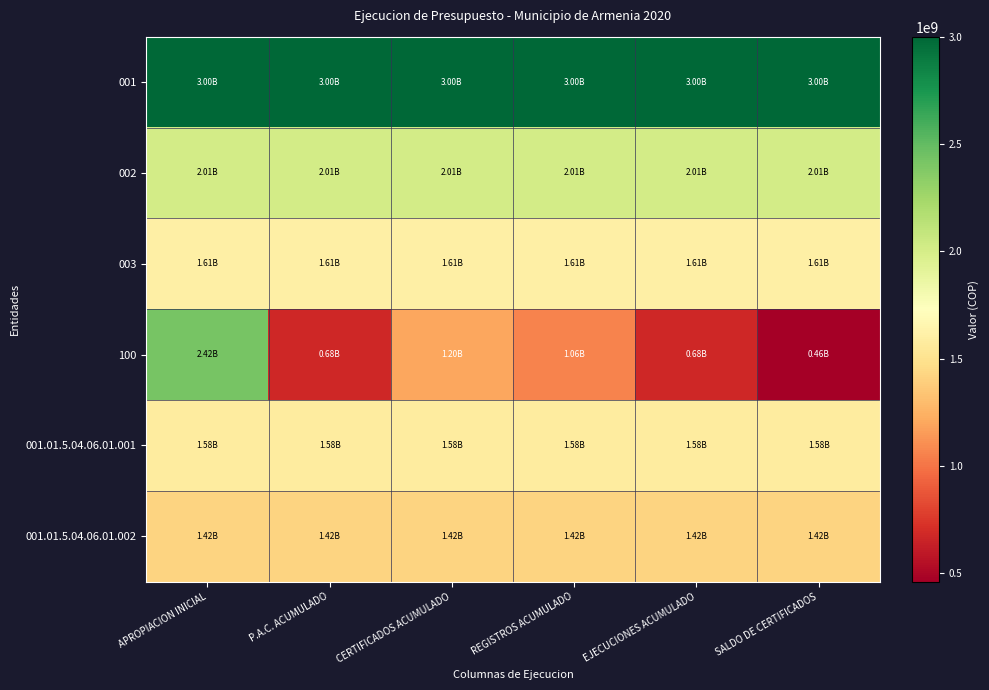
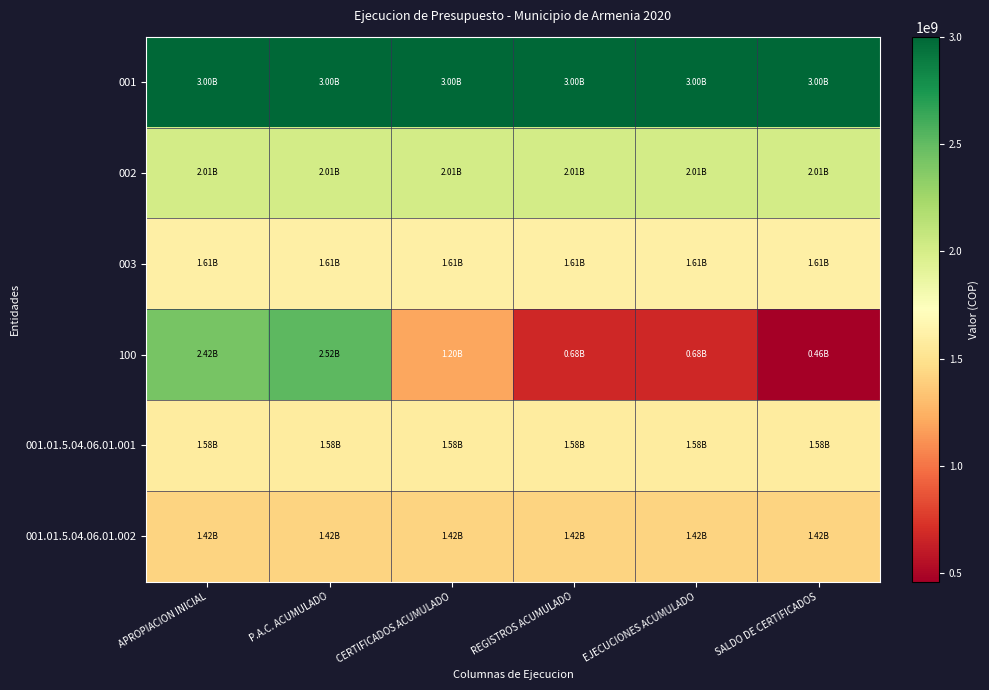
  {
    "001": {
      "APROPIACION INICIAL": "3.00B",
      "P.A.C. ACUMULADO": "3.00B",
      "CERTIFICADOS ACUMULADO": "3.00B",
      "REGISTROS ACUMULADO": "3.00B",
      "EJECUCIONES ACUMULADO": "3.00B",
      "SALDO DE CERTIFICADOS": "3.00B"
    },
    "002": {
      "APROPIACION INICIAL": "2.01B",
      "P.A.C. ACUMULADO": "2.01B",
      "CERTIFICADOS ACUMULADO": "2.01B",
      "REGISTROS ACUMULADO": "2.01B",
      "EJECUCIONES ACUMULADO": "2.01B",
      "SALDO DE CERTIFICADOS": "2.01B"
    },
    "003": {
      "APROPIACION INICIAL": "1.61B",
      "P.A.C. ACUMULADO": "1.61B",
      "CERTIFICADOS ACUMULADO": "1.61B",
      "REGISTROS ACUMULADO": "1.61B",
      "EJECUCIONES ACUMULADO": "1.61B",
      "SALDO DE CERTIFICADOS": "1.61B"
    },
    "100": {
      "APROPIACION INICIAL": "2.42B",
-     "P.A.C. ACUMULADO": "0.68B",
+     "P.A.C. ACUMULADO": "2.52B",
      "CERTIFICADOS ACUMULADO": "1.20B",
-     "REGISTROS ACUMULADO": "1.06B",
+     "REGISTROS ACUMULADO": "0.68B",
      "EJECUCIONES ACUMULADO": "0.68B",
      "SALDO DE CERTIFICADOS": "0.46B"
    },
    "001.01.5.04.06.01.001": {
      "APROPIACION INICIAL": "1.58B",
      "P.A.C. ACUMULADO": "1.58B",
      "CERTIFICADOS ACUMULADO": "1.58B",
      "REGISTROS ACUMULADO": "1.58B",
      "EJECUCIONES ACUMULADO": "1.58B",
      "SALDO DE CERTIFICADOS": "1.58B"
    },
    "001.01.5.04.06.01.002": {
      "APROPIACION INICIAL": "1.42B",
      "P.A.C. ACUMULADO": "1.42B",
      "CERTIFICADOS ACUMULADO": "1.42B",
      "REGISTROS ACUMULADO": "1.42B",
      "EJECUCIONES ACUMULADO": "1.42B",
      "SALDO DE CERTIFICADOS": "1.42B"
    }
  }
